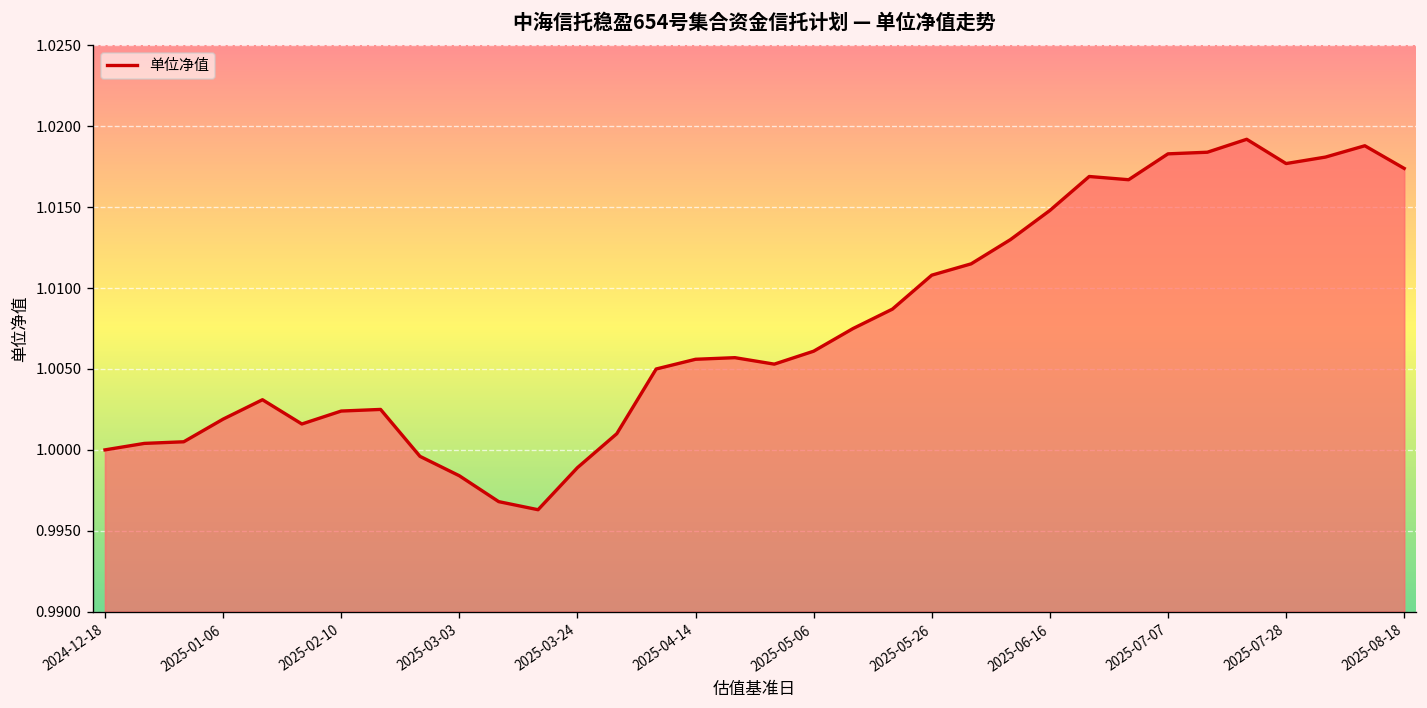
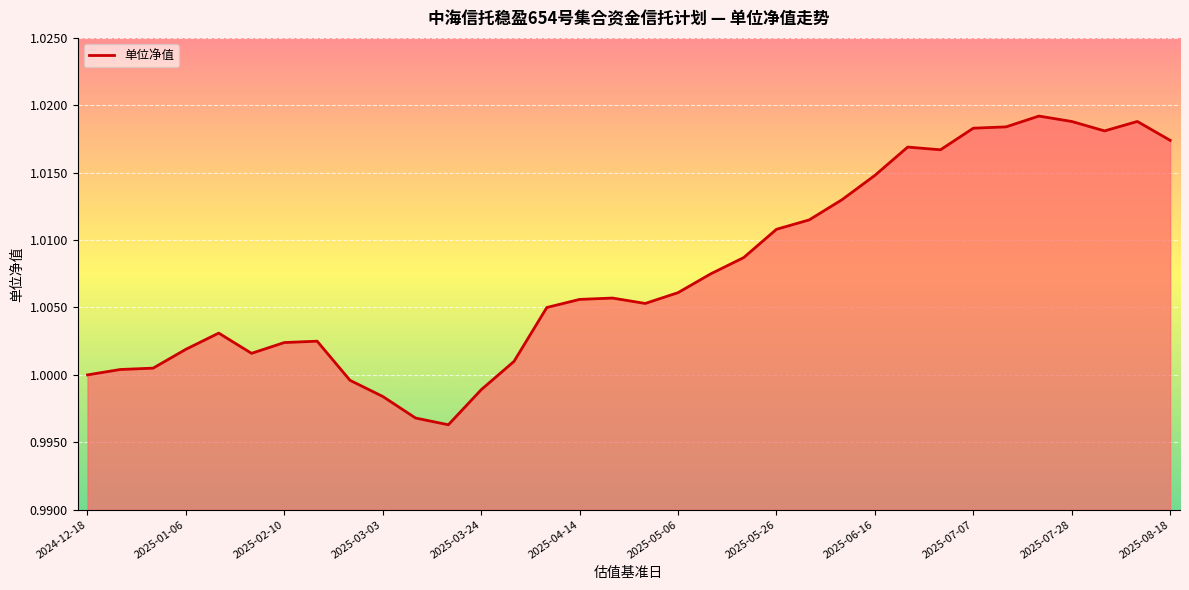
  {
    "2024-12-18": 1.0000,
    "2025-01-06": 1.0019,
    "2025-02-10": 1.0024,
    "2025-03-03": 0.9984,
    "2025-03-24": 0.9989,
    "2025-04-14": 1.0056,
    "2025-05-06": 1.0061,
    "2025-05-26": 1.0108,
    "2025-06-16": 1.0148,
    "2025-07-07": 1.0183,
-   "2025-07-28": 1.0177,
+   "2025-07-28": 1.0188,
    "2025-08-18": 1.0174
  }
